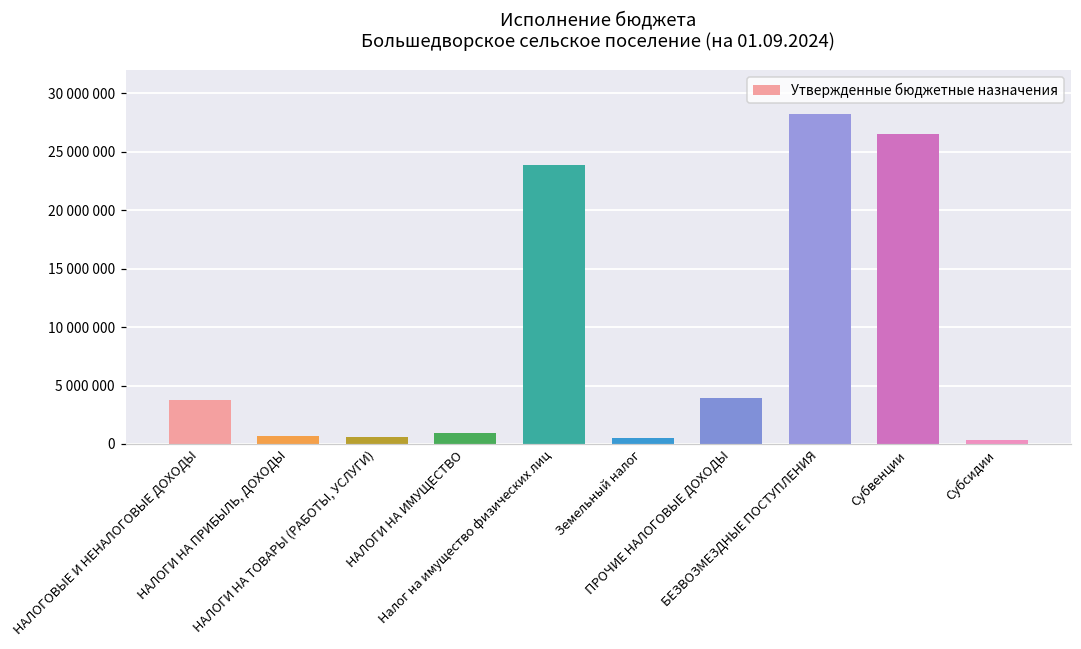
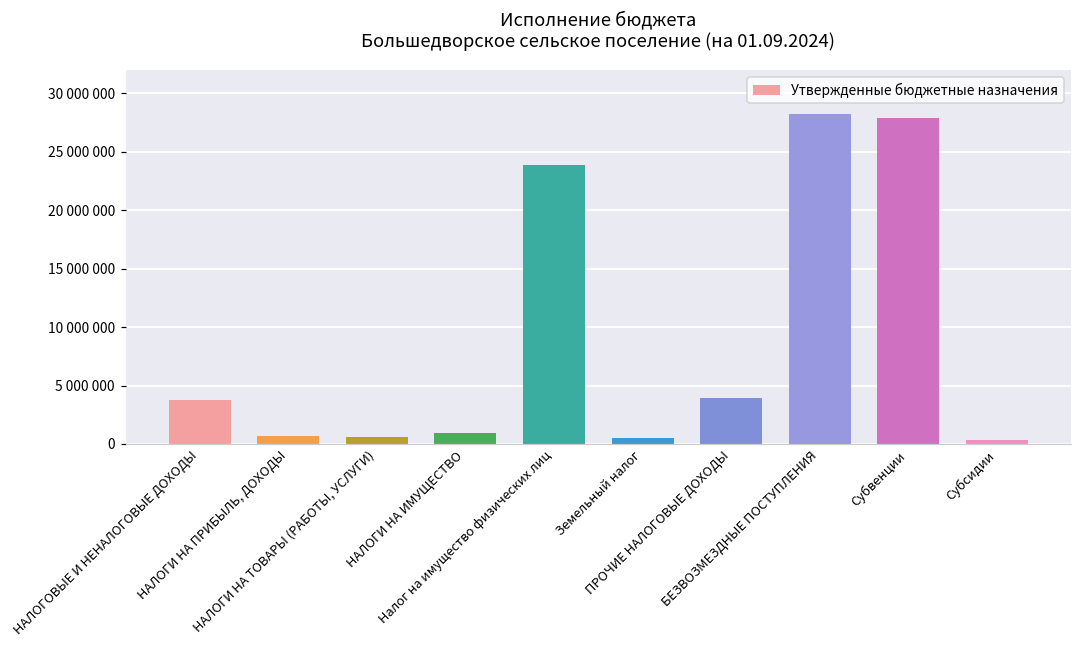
  {
    "НАЛОГОВЫЕ И НЕНАЛОГОВЫЕ ДОХОДЫ": 3800000,
    "НАЛОГИ НА ПРИБЫЛЬ, ДОХОДЫ": 600000,
    "НАЛОГИ НА ТОВАРЫ (РАБОТЫ, УСЛУГИ)": 600000,
    "НАЛОГИ НА ИМУЩЕСТВО": 900000,
    "Налог на имущество физических лиц": 23900000,
    "Земельный налог": 500000,
    "ПРОЧИЕ НАЛОГОВЫЕ ДОХОДЫ": 3900000,
    "БЕЗВОЗМЕЗДНЫЕ ПОСТУПЛЕНИЯ": 28200000,
-   "Субвенции": 26500000,
+   "Субвенции": 27900000,
    "Субсидии": 300000
  }
